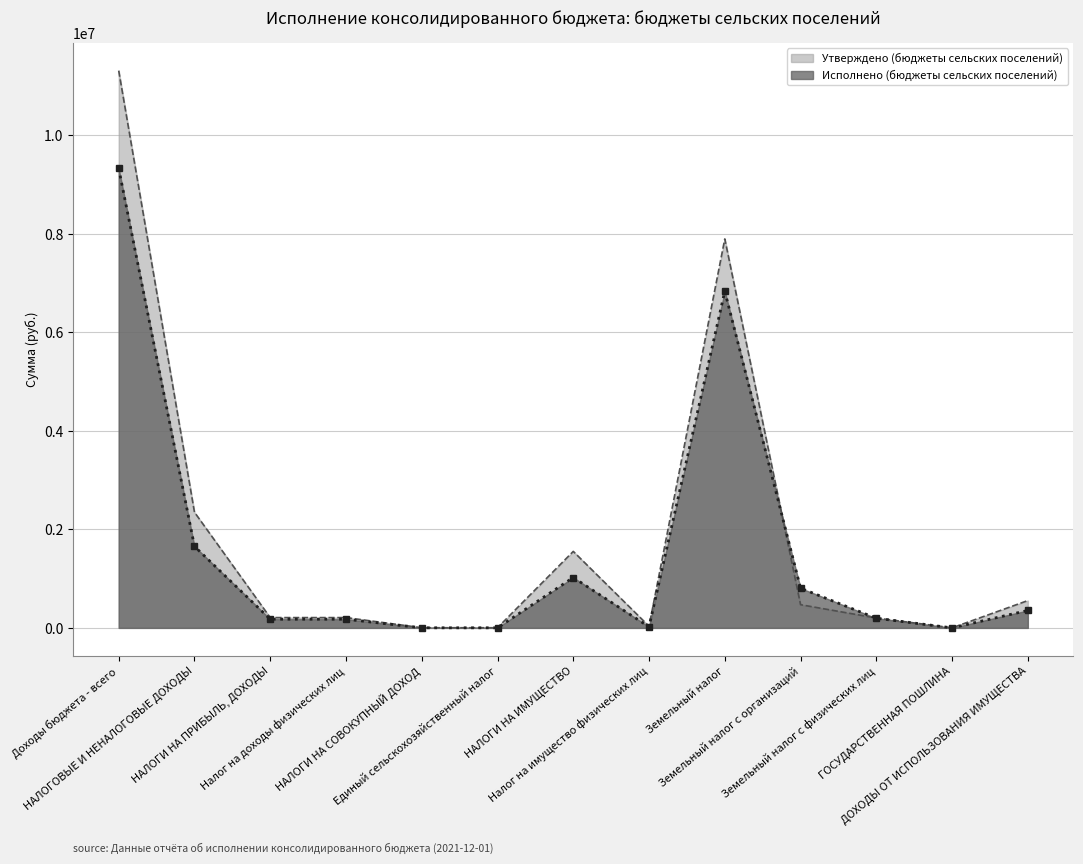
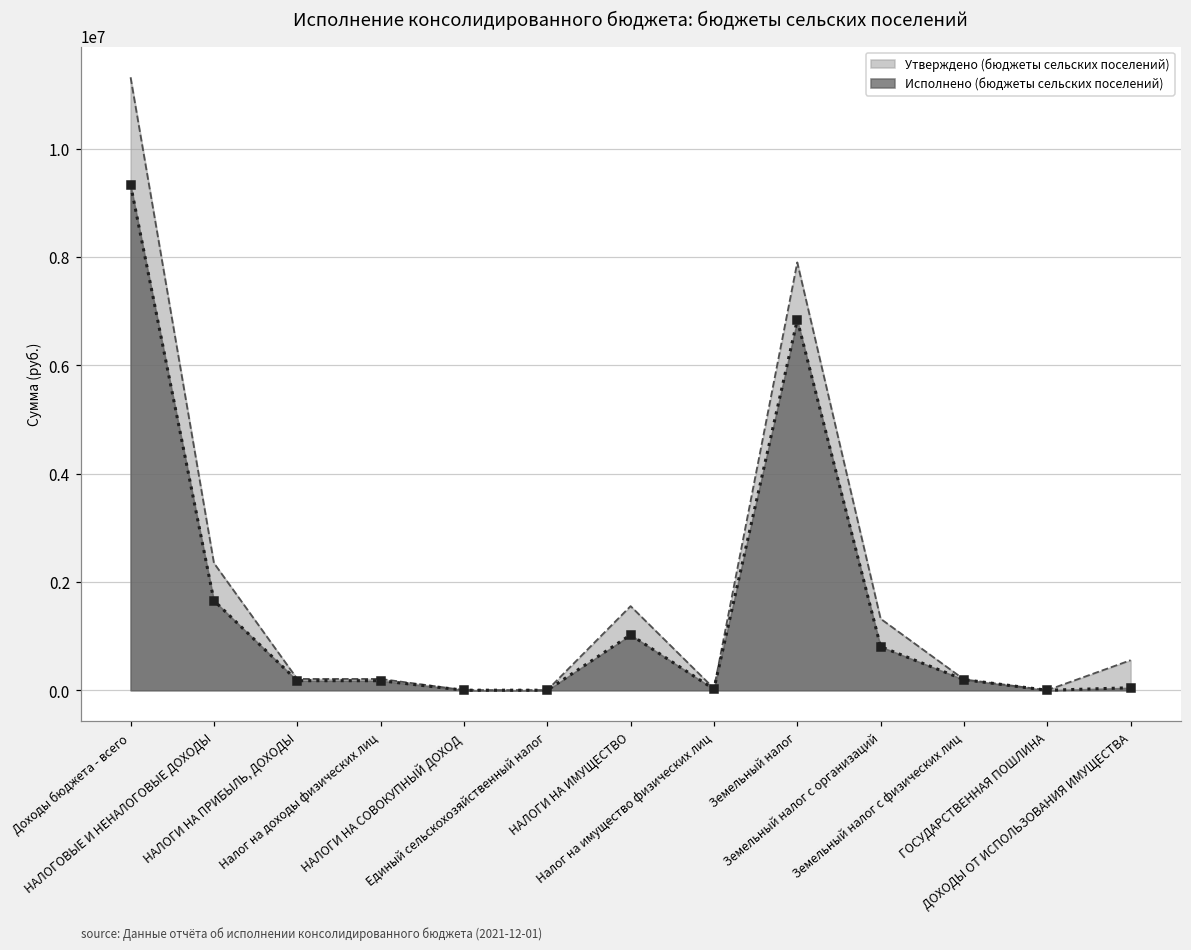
  {
    "Утверждено (бюджеты сельских поселений)": {
      "Доходы бюджета - всего": 11300000,
      "НАЛОГОВЫЕ И НЕНАЛОГОВЫЕ ДОХОДЫ": 2300000,
      "НАЛОГИ НА ИМУЩЕСТВО": 1600000,
      "Земельный налог": 7900000,
-     "Земельный налог с организаций": 500000,
+     "Земельный налог с организаций": 1300000,
      "ДОХОДЫ ОТ ИСПОЛЬЗОВАНИЯ ИМУЩЕСТВА": 600000
    },
    "Исполнено (бюджеты сельских поселений)": {
      "Доходы бюджета - всего": 9300000,
      "НАЛОГОВЫЕ И НЕНАЛОГОВЫЕ ДОХОДЫ": 1700000,
      "НАЛОГИ НА ИМУЩЕСТВО": 1000000,
      "Земельный налог": 6800000,
      "Земельный налог с организаций": 800000,
-     "ДОХОДЫ ОТ ИСПОЛЬЗОВАНИЯ ИМУЩЕСТВА": 400000
+     "ДОХОДЫ ОТ ИСПОЛЬЗОВАНИЯ ИМУЩЕСТВА": 0
    }
  }
